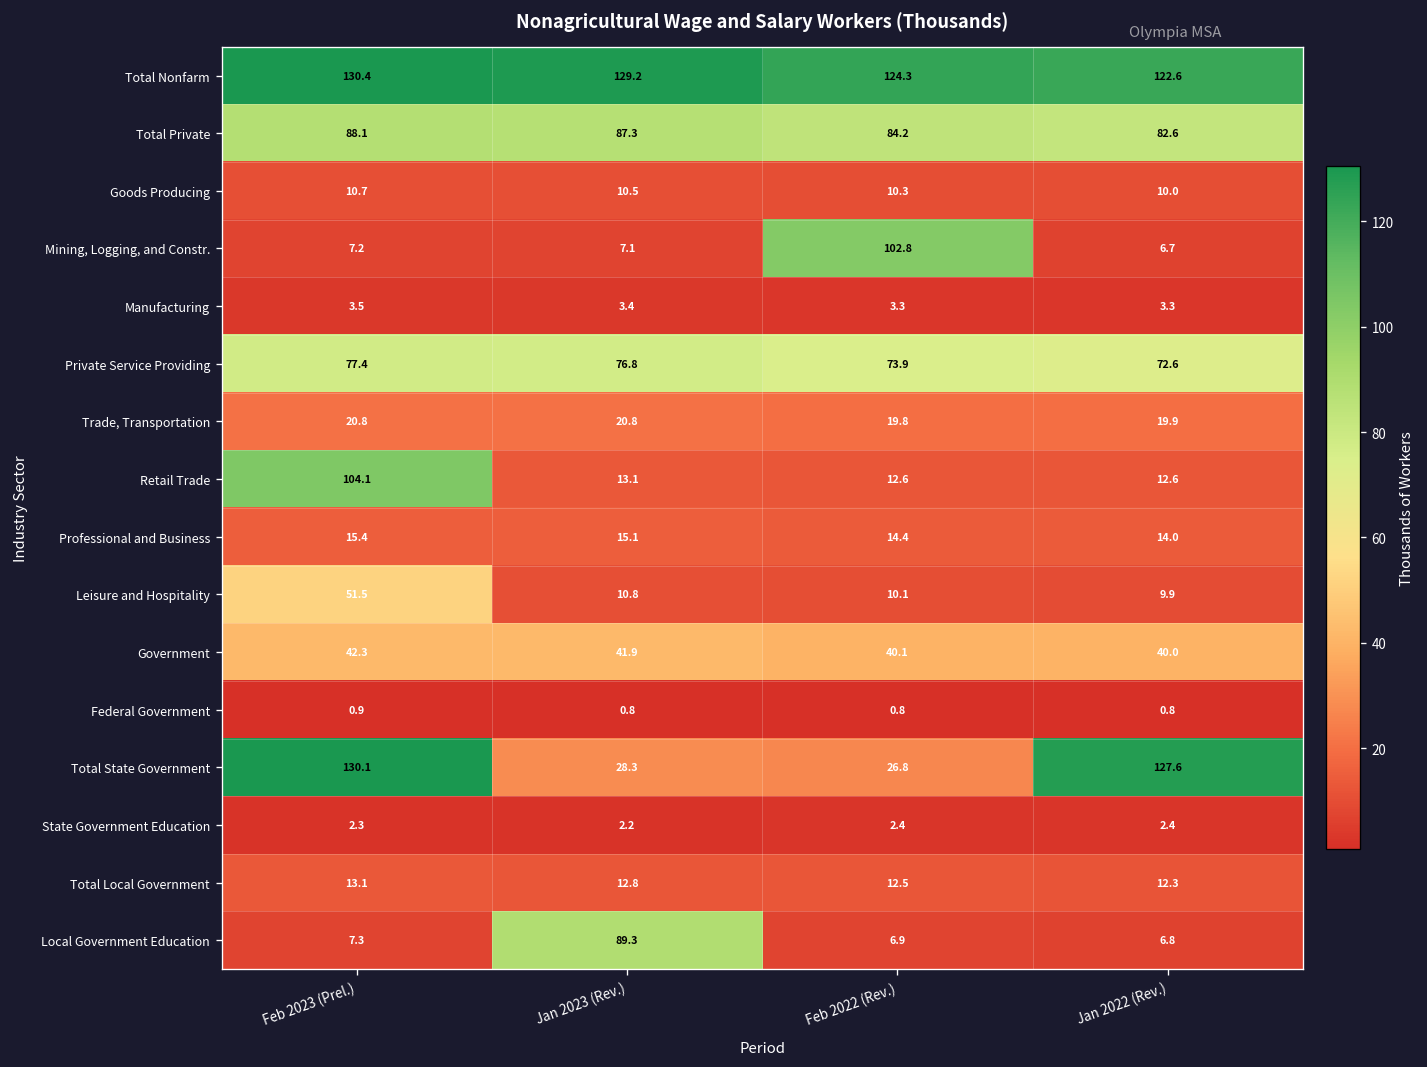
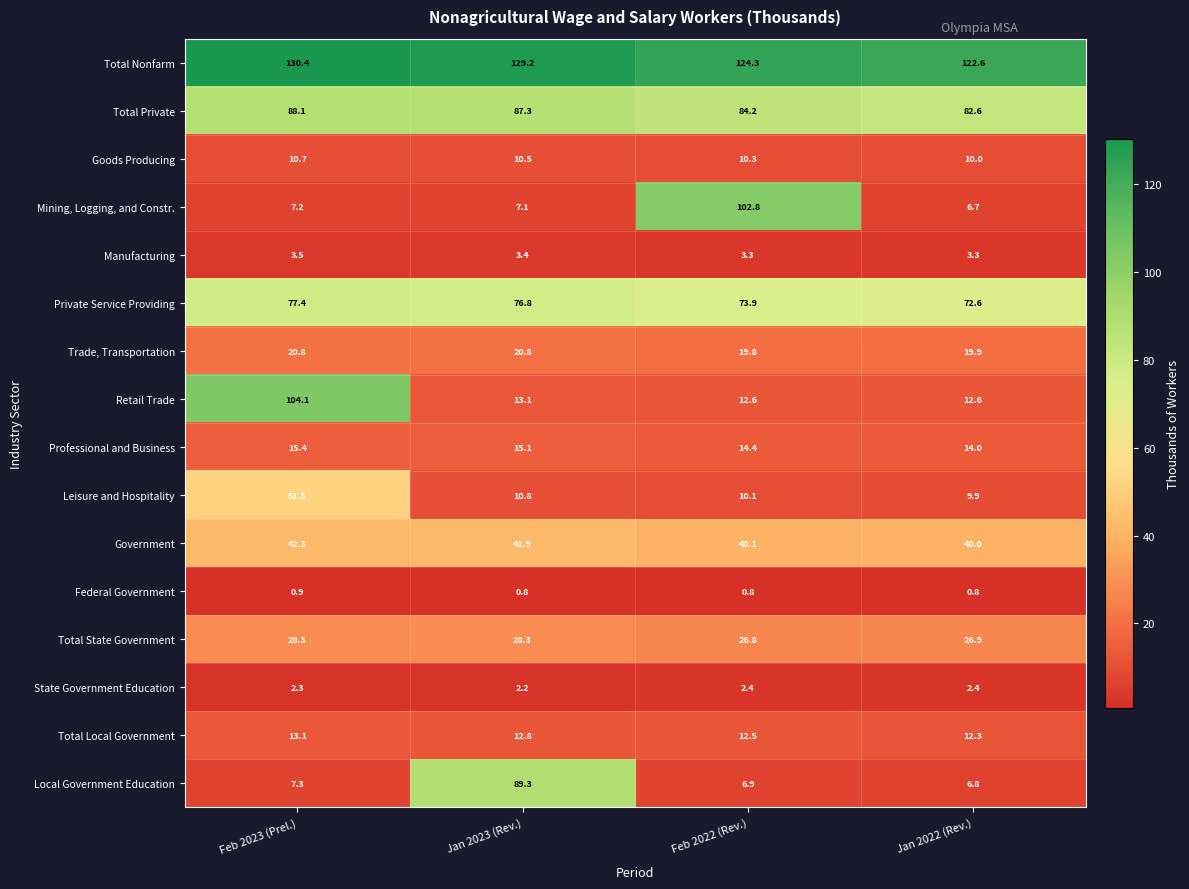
  {
    "Total Nonfarm": {
      "Feb 2023 (Prel.)": 130.4,
      "Jan 2023 (Rev.)": 129.2,
      "Feb 2022 (Rev.)": 124.3,
      "Jan 2022 (Rev.)": 122.6
    },
    "Total Private": {
      "Feb 2023 (Prel.)": 88.1,
      "Jan 2023 (Rev.)": 87.3,
      "Feb 2022 (Rev.)": 84.2,
      "Jan 2022 (Rev.)": 82.6
    },
    "Goods Producing": {
      "Feb 2023 (Prel.)": 10.7,
      "Jan 2023 (Rev.)": 10.5,
      "Feb 2022 (Rev.)": 10.3,
      "Jan 2022 (Rev.)": 10.0
    },
    "Mining, Logging, and Constr.": {
      "Feb 2023 (Prel.)": 7.2,
      "Jan 2023 (Rev.)": 7.1,
      "Feb 2022 (Rev.)": 102.8,
      "Jan 2022 (Rev.)": 6.7
    },
    "Manufacturing": {
      "Feb 2023 (Prel.)": 3.5,
      "Jan 2023 (Rev.)": 3.4,
      "Feb 2022 (Rev.)": 3.3,
      "Jan 2022 (Rev.)": 3.3
    },
    "Private Service Providing": {
      "Feb 2023 (Prel.)": 77.4,
      "Jan 2023 (Rev.)": 76.8,
      "Feb 2022 (Rev.)": 73.9,
      "Jan 2022 (Rev.)": 72.6
    },
    "Trade, Transportation": {
      "Feb 2023 (Prel.)": 20.8,
      "Jan 2023 (Rev.)": 20.8,
      "Feb 2022 (Rev.)": 19.8,
      "Jan 2022 (Rev.)": 19.9
    },
    "Retail Trade": {
      "Feb 2023 (Prel.)": 104.1,
      "Jan 2023 (Rev.)": 13.1,
      "Feb 2022 (Rev.)": 12.6,
      "Jan 2022 (Rev.)": 12.6
    },
    "Professional and Business": {
      "Feb 2023 (Prel.)": 15.4,
      "Jan 2023 (Rev.)": 15.1,
      "Feb 2022 (Rev.)": 14.4,
      "Jan 2022 (Rev.)": 14.0
    },
    "Leisure and Hospitality": {
      "Feb 2023 (Prel.)": 51.5,
      "Jan 2023 (Rev.)": 10.8,
      "Feb 2022 (Rev.)": 10.1,
      "Jan 2022 (Rev.)": 9.9
    },
    "Government": {
      "Feb 2023 (Prel.)": 42.3,
      "Jan 2023 (Rev.)": 41.9,
      "Feb 2022 (Rev.)": 40.1,
      "Jan 2022 (Rev.)": 40.0
    },
    "Federal Government": {
      "Feb 2023 (Prel.)": 0.9,
      "Jan 2023 (Rev.)": 0.8,
      "Feb 2022 (Rev.)": 0.8,
      "Jan 2022 (Rev.)": 0.8
    },
    "Total State Government": {
-     "Feb 2023 (Prel.)": 130.1,
+     "Feb 2023 (Prel.)": 28.3,
      "Jan 2023 (Rev.)": 28.3,
      "Feb 2022 (Rev.)": 26.8,
-     "Jan 2022 (Rev.)": 127.6
+     "Jan 2022 (Rev.)": 26.9
    },
    "State Government Education": {
      "Feb 2023 (Prel.)": 2.3,
      "Jan 2023 (Rev.)": 2.2,
      "Feb 2022 (Rev.)": 2.4,
      "Jan 2022 (Rev.)": 2.4
    },
    "Total Local Government": {
      "Feb 2023 (Prel.)": 13.1,
      "Jan 2023 (Rev.)": 12.8,
      "Feb 2022 (Rev.)": 12.5,
      "Jan 2022 (Rev.)": 12.3
    },
    "Local Government Education": {
      "Feb 2023 (Prel.)": 7.3,
      "Jan 2023 (Rev.)": 89.3,
      "Feb 2022 (Rev.)": 6.9,
      "Jan 2022 (Rev.)": 6.8
    }
  }
